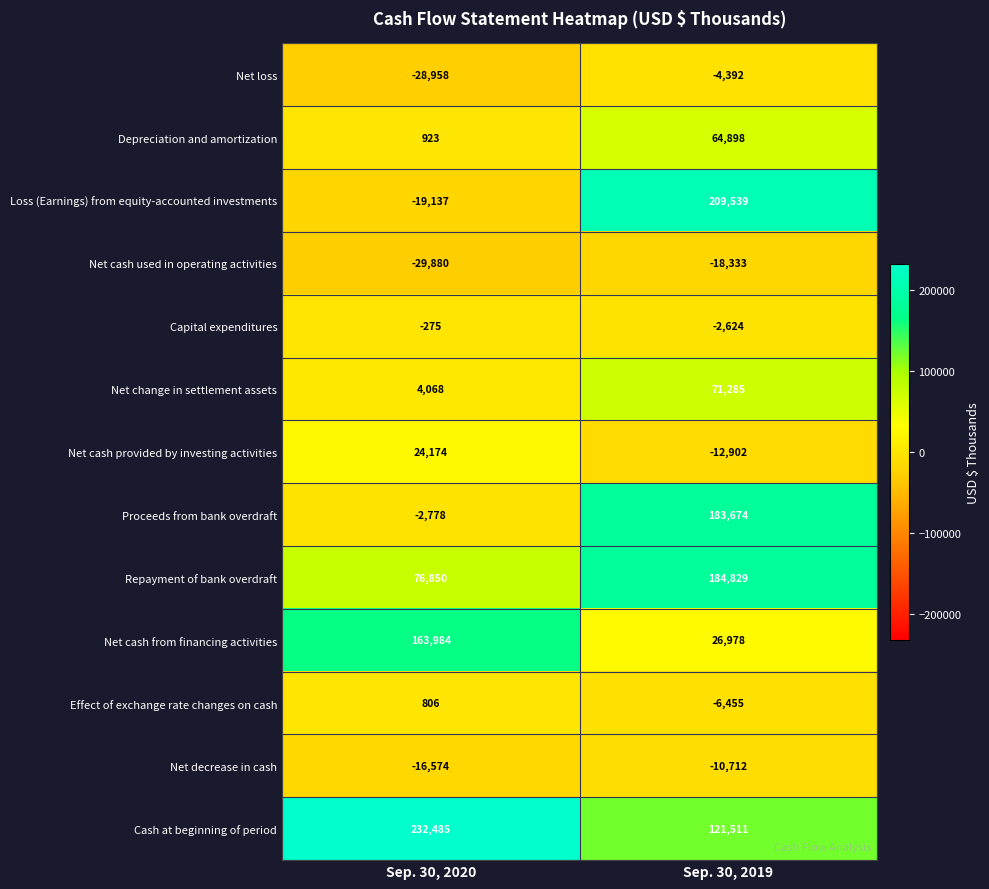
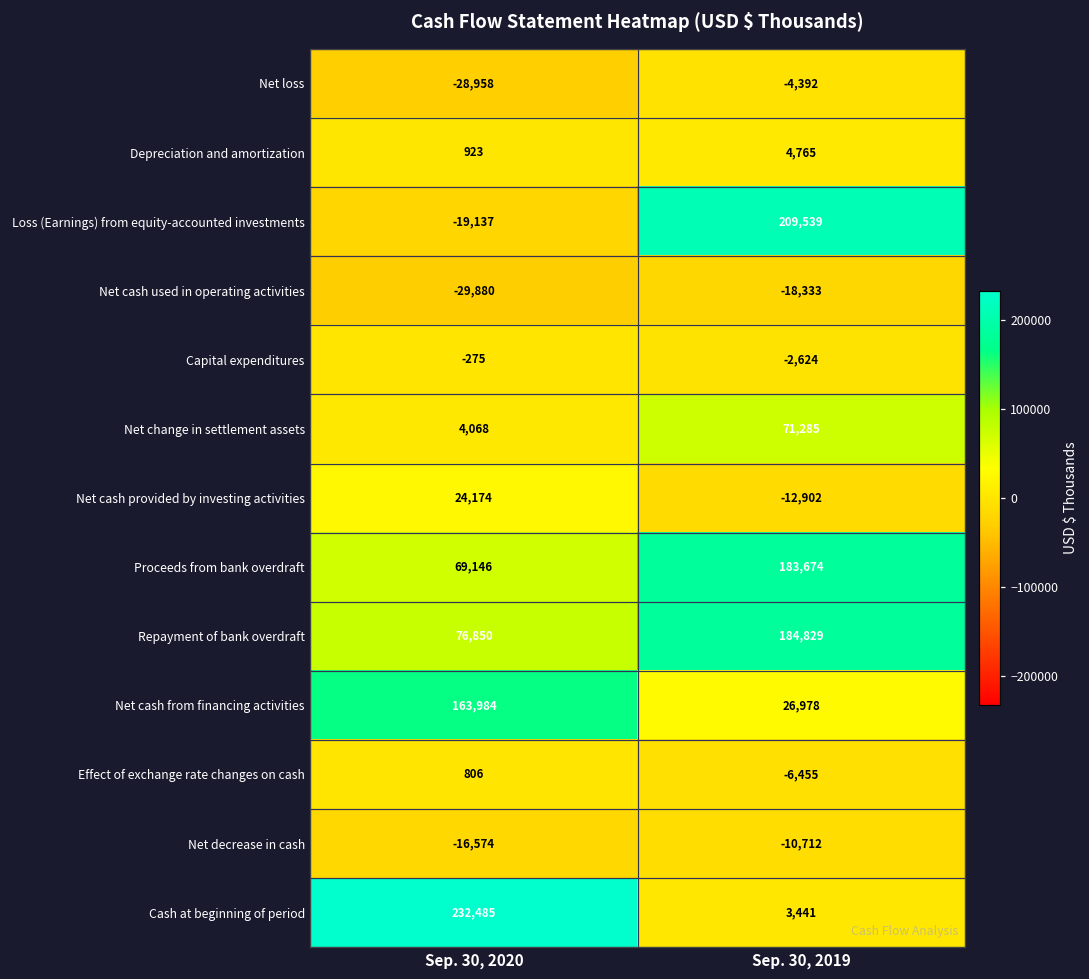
  {
    "Net loss": {
      "Sep. 30, 2020": "-28,958",
      "Sep. 30, 2019": "-4,392"
    },
    "Depreciation and amortization": {
      "Sep. 30, 2020": "923",
-     "Sep. 30, 2019": "64,898"
+     "Sep. 30, 2019": "4,765"
    },
    "Loss (Earnings) from equity-accounted investments": {
      "Sep. 30, 2020": "-19,137",
      "Sep. 30, 2019": "209,539"
    },
    "Net cash used in operating activities": {
      "Sep. 30, 2020": "-29,880",
      "Sep. 30, 2019": "-18,333"
    },
    "Capital expenditures": {
      "Sep. 30, 2020": "-275",
      "Sep. 30, 2019": "-2,624"
    },
    "Net change in settlement assets": {
      "Sep. 30, 2020": "4,068",
      "Sep. 30, 2019": "71,285"
    },
    "Net cash provided by investing activities": {
      "Sep. 30, 2020": "24,174",
      "Sep. 30, 2019": "-12,902"
    },
    "Proceeds from bank overdraft": {
-     "Sep. 30, 2020": "-2,778",
+     "Sep. 30, 2020": "69,146",
      "Sep. 30, 2019": "183,674"
    },
    "Repayment of bank overdraft": {
      "Sep. 30, 2020": "76,850",
      "Sep. 30, 2019": "184,829"
    },
    "Net cash from financing activities": {
      "Sep. 30, 2020": "163,984",
      "Sep. 30, 2019": "26,978"
    },
    "Effect of exchange rate changes on cash": {
      "Sep. 30, 2020": "806",
      "Sep. 30, 2019": "-6,455"
    },
    "Net decrease in cash": {
      "Sep. 30, 2020": "-16,574",
      "Sep. 30, 2019": "-10,712"
    },
    "Cash at beginning of period": {
      "Sep. 30, 2020": "232,485",
-     "Sep. 30, 2019": "121,511"
+     "Sep. 30, 2019": "3,441"
    }
  }
